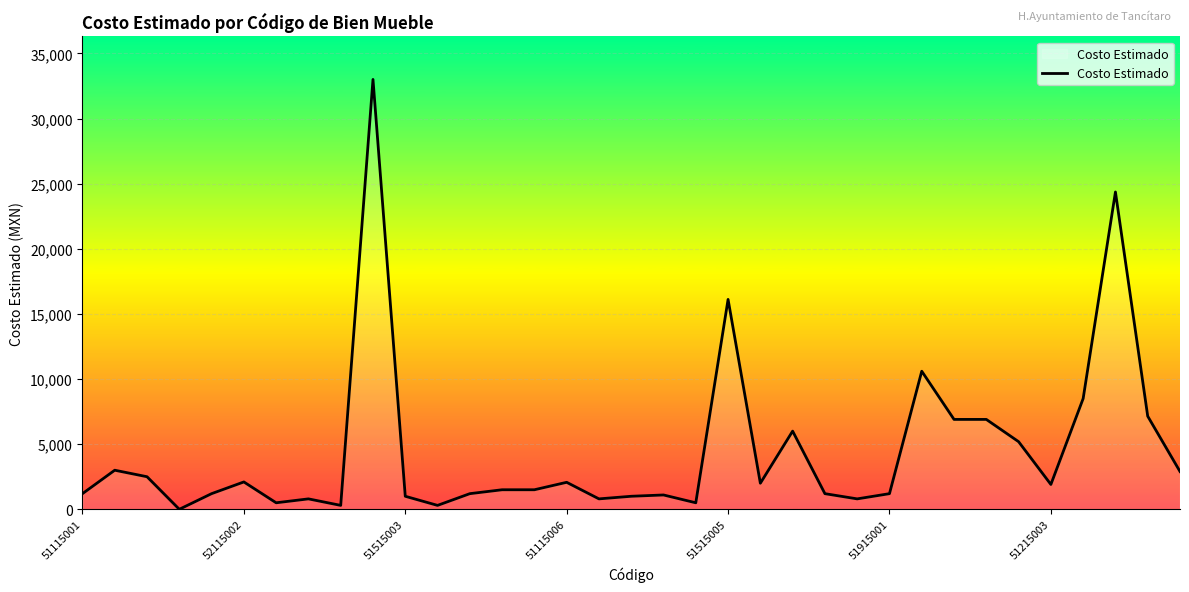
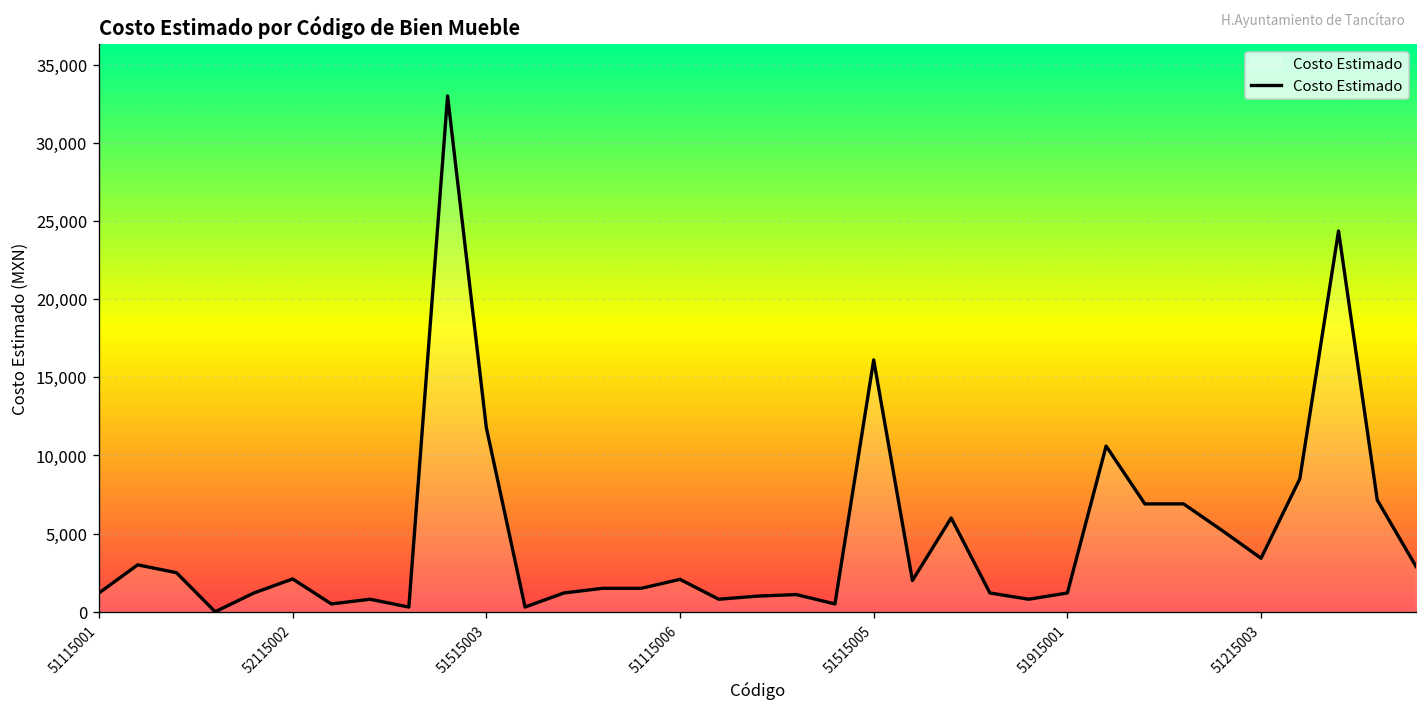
  {
    "51115001": "1,200",
    "52115002": "2,100",
-   "51515003": "1,000",
+   "51515003": "11,800",
    "51115006": "2,100",
    "51515005": "16,100",
    "51915001": "1,200",
-   "51215003": "1,900"
+   "51215003": "3,400"
  }
